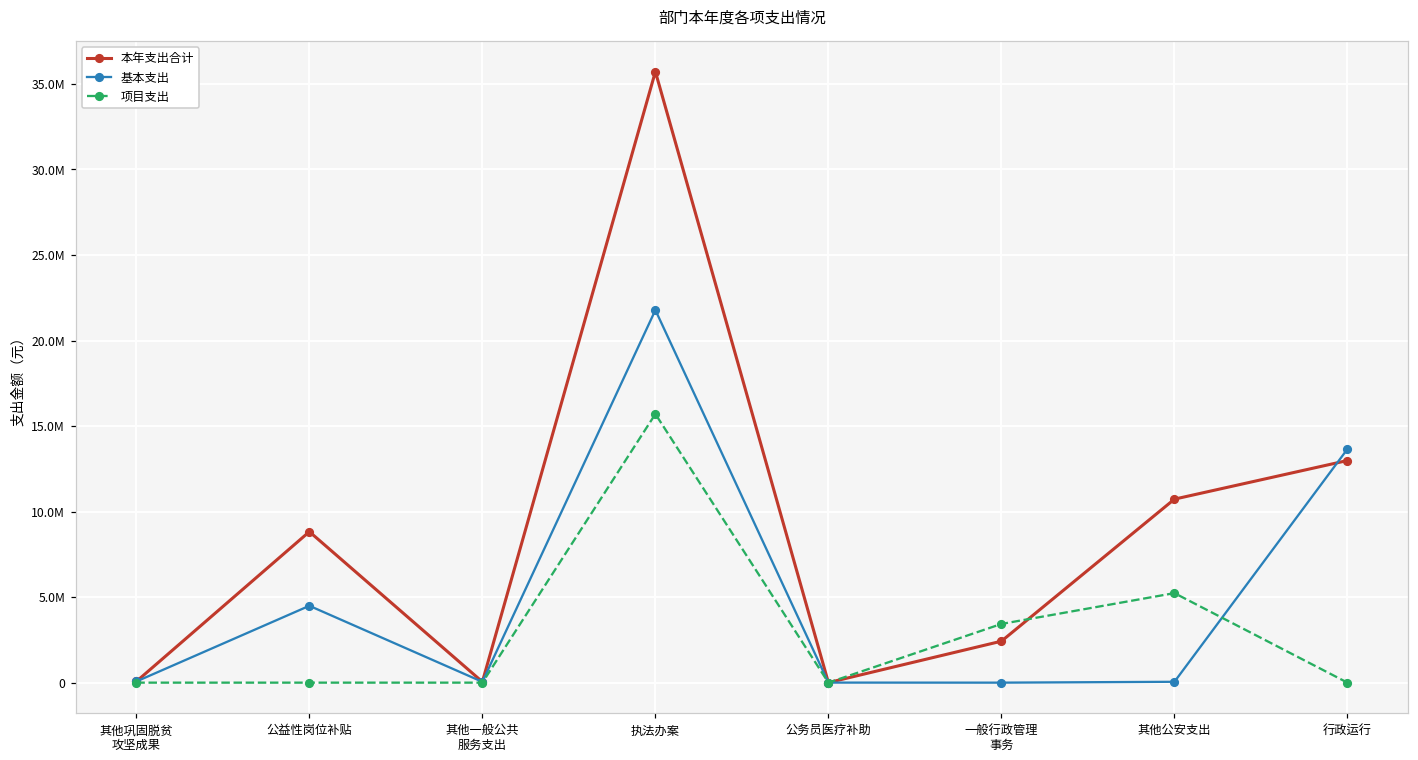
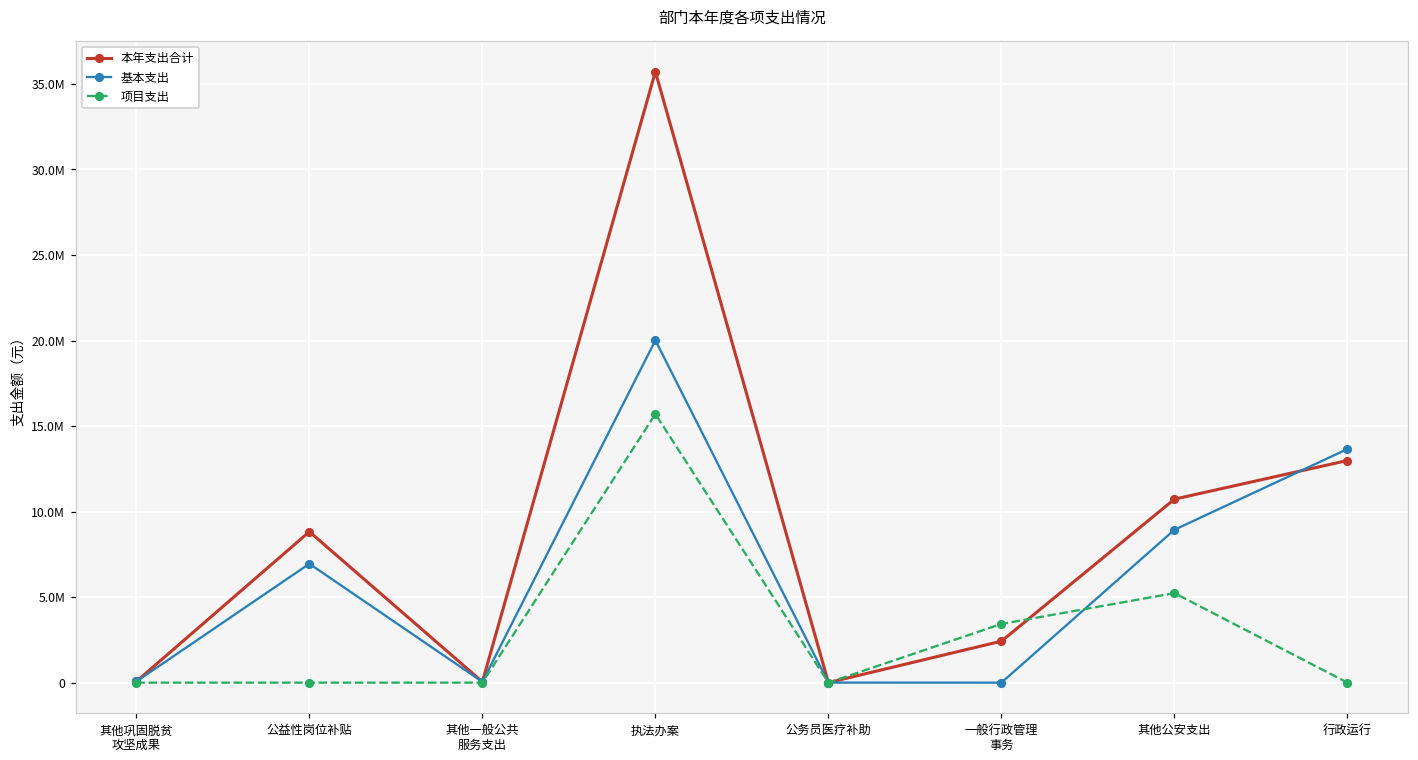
  {
    "本年支出合计": {
      "公益性岗位补贴": 8800000,
      "执法办案": 35700000,
      "一般行政管理 事务": 2400000,
      "其他公安支出": 10700000,
      "行政运行": 13000000
    },
    "基本支出": {
-     "公益性岗位补贴": 4500000,
-     "执法办案": 21800000,
+     "公益性岗位补贴": 7000000,
+     "执法办案": 20000000,
      "一般行政管理 事务": 0,
-     "其他公安支出": 100000,
+     "其他公安支出": 8900000,
      "行政运行": 13700000
    },
    "项目支出": {
      "公益性岗位补贴": 0,
      "执法办案": 15700000,
      "一般行政管理 事务": 3400000,
      "其他公安支出": 5200000,
      "行政运行": 0
    }
  }
